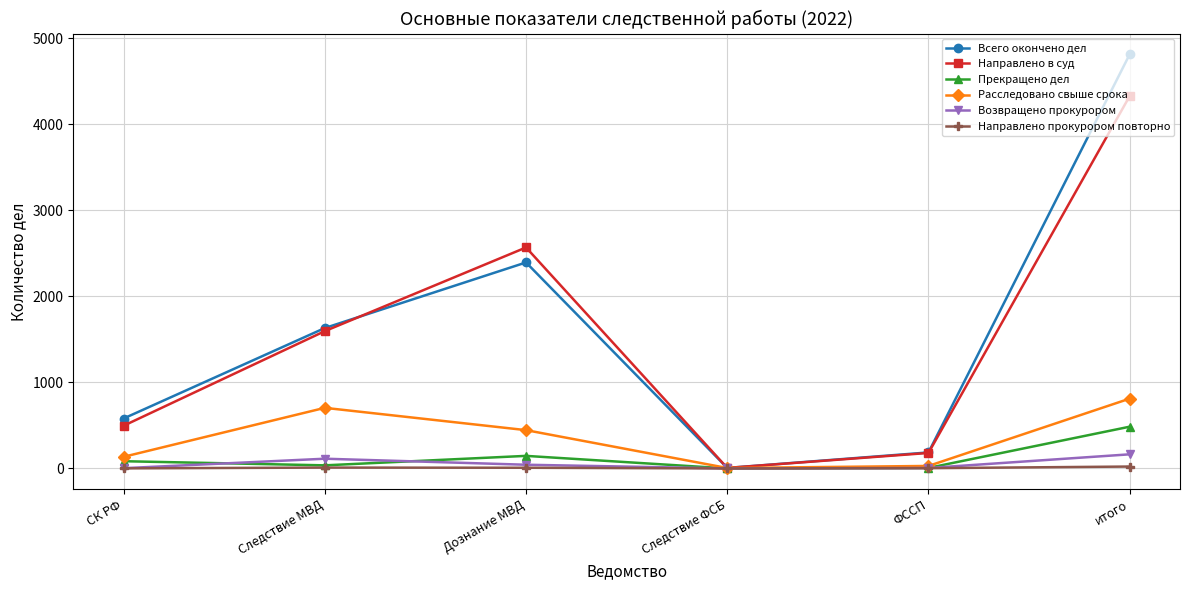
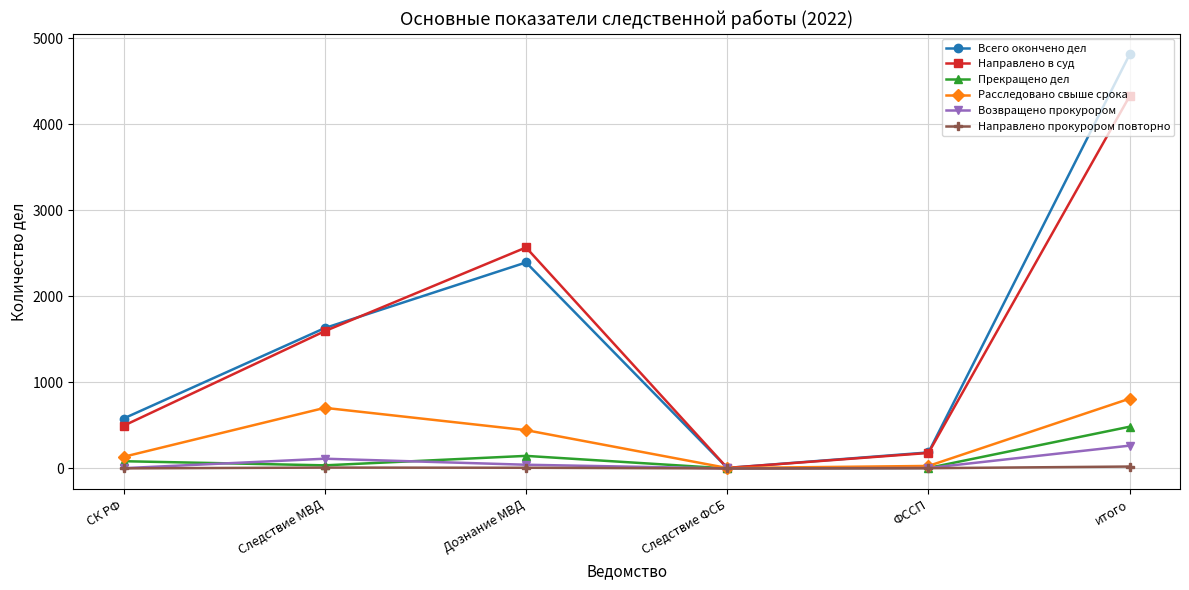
  {
    "Всего окончено дел": {
      "СК РФ": 600,
      "Следствие МВД": 1600,
      "Дознание МВД": 2400
    },
    "Направлено в суд": {
      "СК РФ": 500,
      "Следствие МВД": 1600,
      "Дознание МВД": 2600
    },
    "Прекращено дел": {
      "СК РФ": 100,
      "Дознание МВД": 100,
      "итого": 500
    },
    "Расследовано свыше срока": {
      "СК РФ": 100,
      "Следствие МВД": 700,
      "Дознание МВД": 400,
      "итого": 800
    },
    "Возвращено прокурором": {
      "Следствие МВД": 100,
      "Дознание МВД": 0,
-     "итого": 200
+     "итого": 300
    },
    "Направлено прокурором повторно": {
      "Дознание МВД": 0,
      "итого": 0
    }
  }
